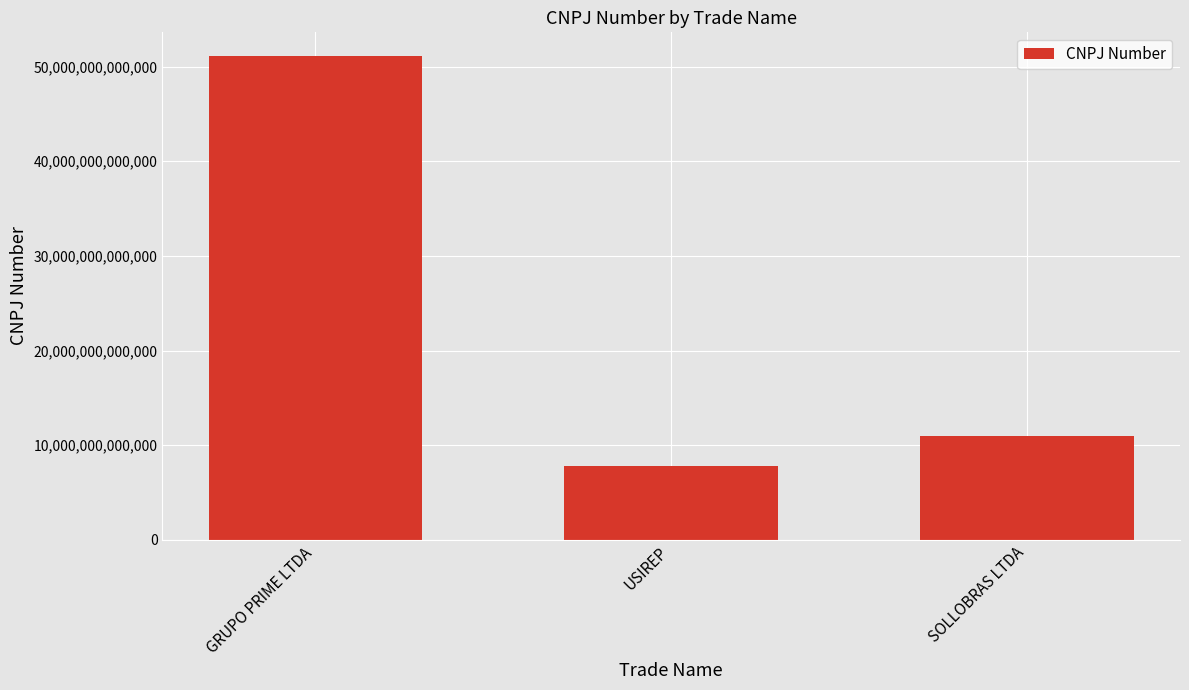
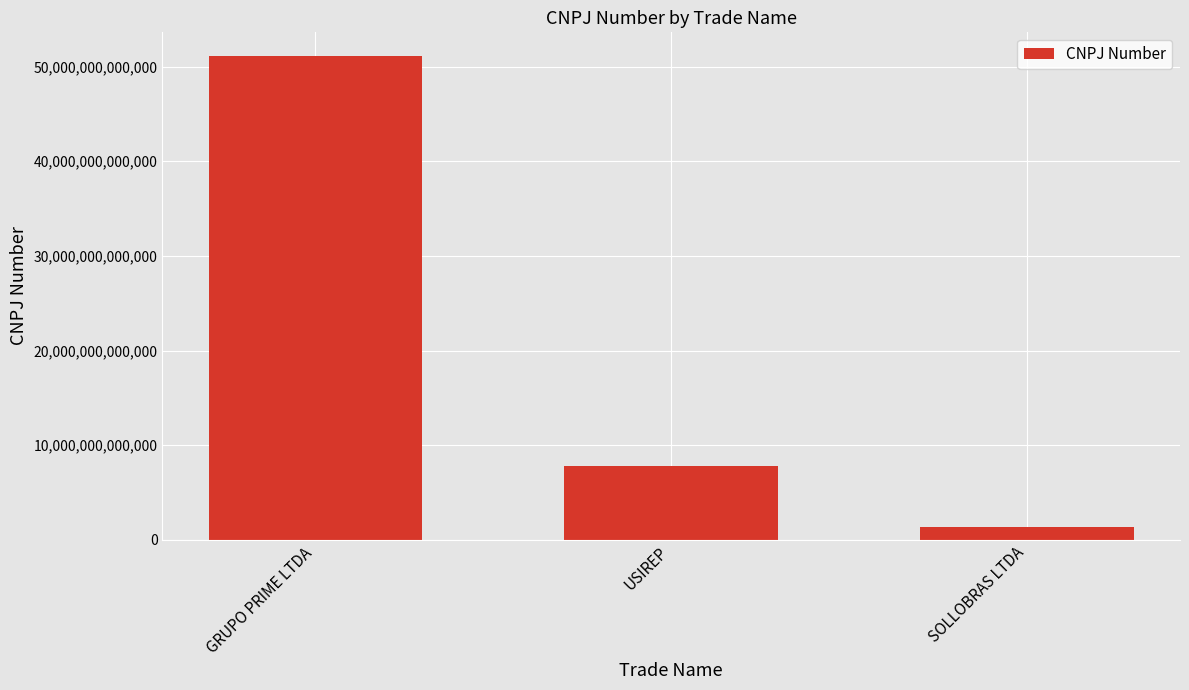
  {
    "GRUPO PRIME LTDA": "51,000,000,000,000",
    "USIREP": "8,000,000,000,000",
-   "SOLLOBRAS LTDA": "11,000,000,000,000"
+   "SOLLOBRAS LTDA": "1,000,000,000,000"
  }
